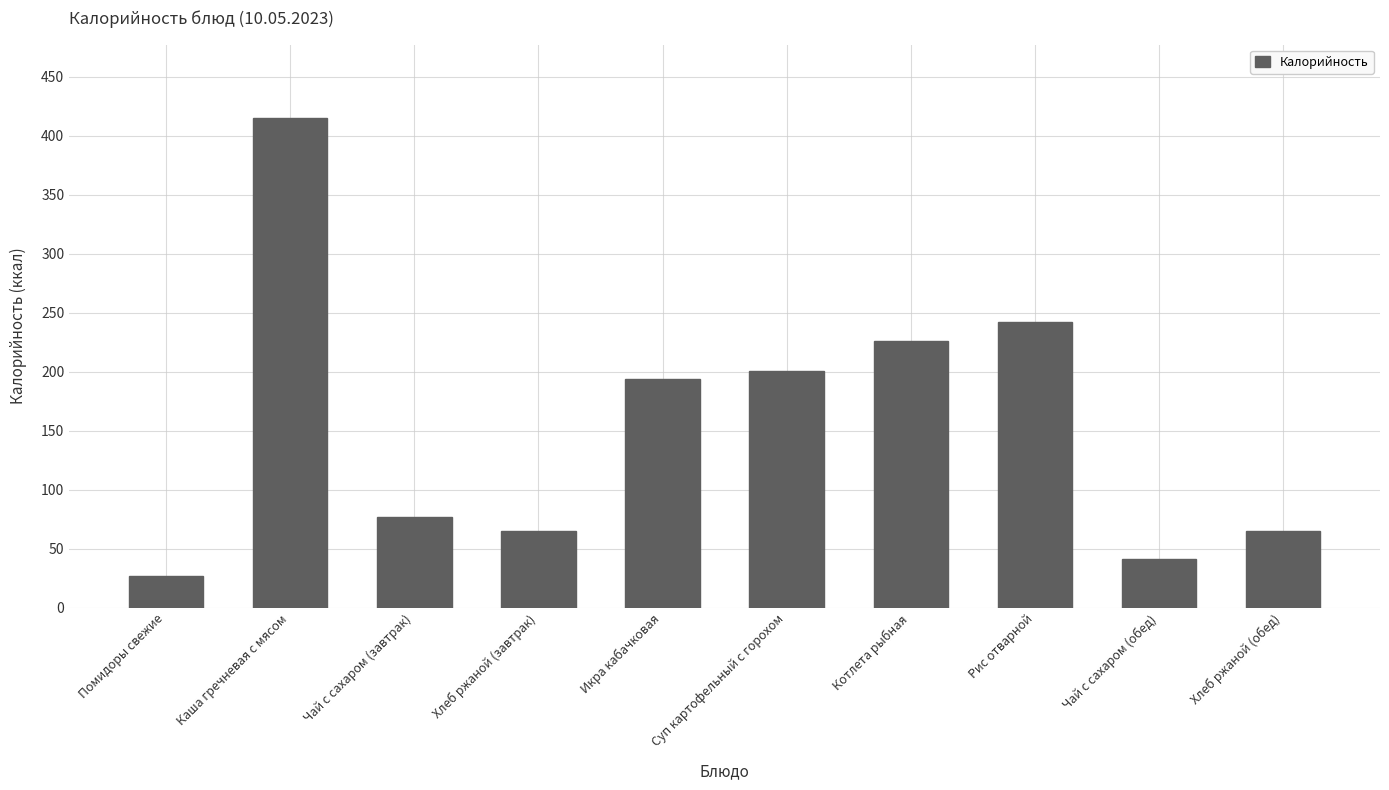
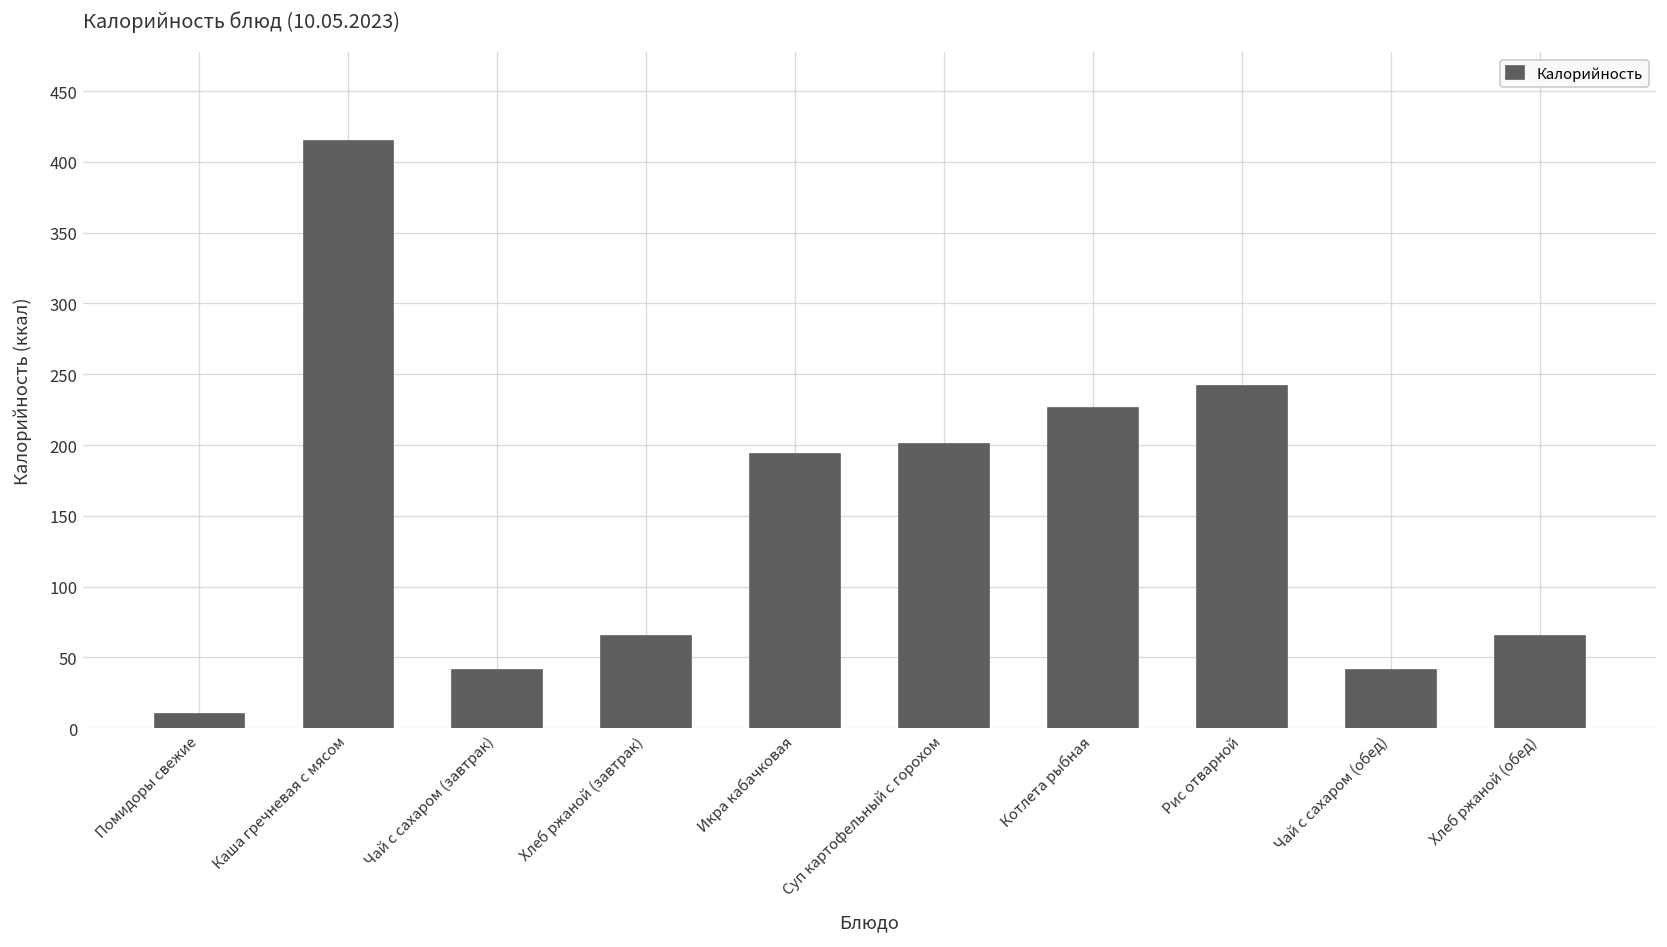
  {
-   "Помидоры свежие": 27,
+   "Помидоры свежие": 10,
    "Каша гречневая с мясом": 415,
-   "Чай с сахаром (завтрак)": 77,
+   "Чай с сахаром (завтрак)": 41,
    "Хлеб ржаной (завтрак)": 65,
    "Икра кабачковая": 194,
    "Суп картофельный с горохом": 201,
    "Котлета рыбная": 226,
    "Рис отварной": 242,
    "Чай с сахаром (обед)": 41,
    "Хлеб ржаной (обед)": 65
  }
